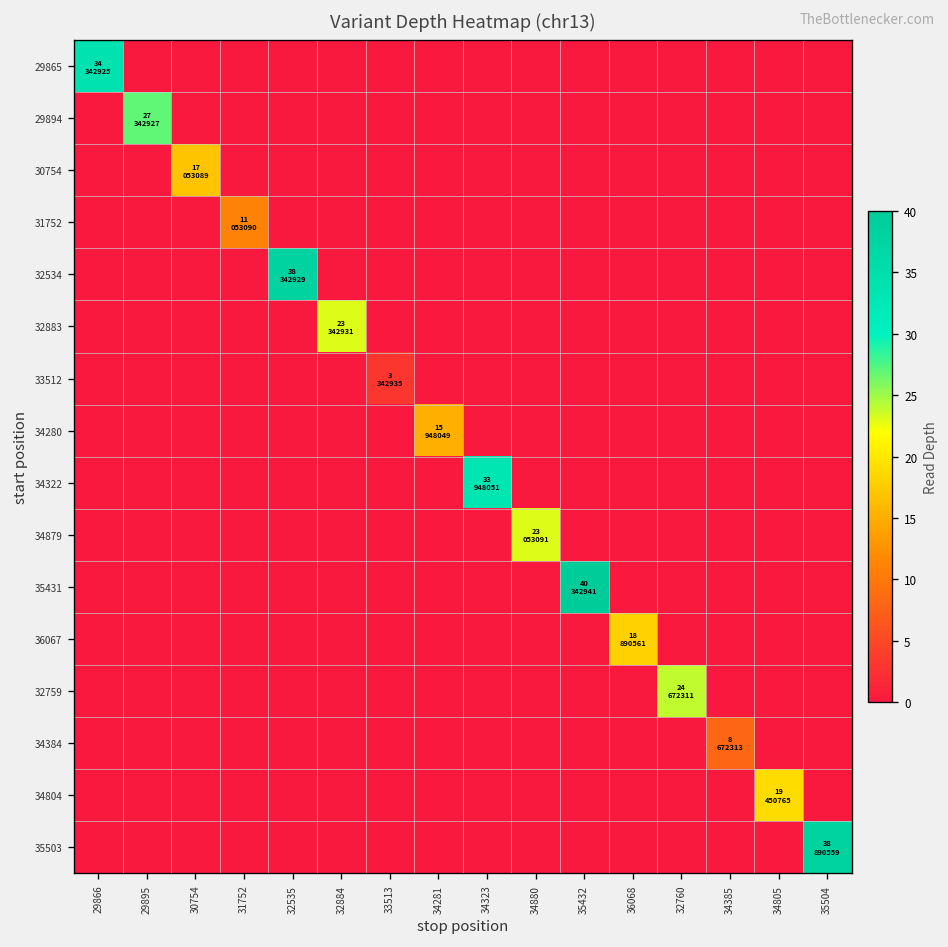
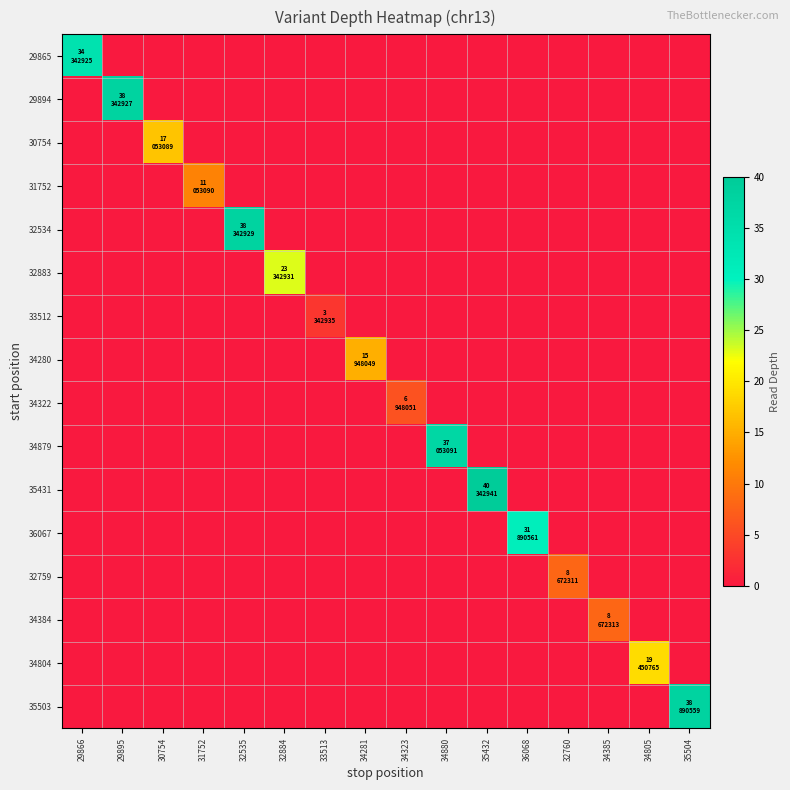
  {
    "29894": {
-     "29895": 27
+     "29895": 38
    },
    "34322": {
-     "34323": 33
+     "34323": 6
    },
    "34879": {
-     "34880": 23
+     "34880": 37
    },
    "36067": {
-     "36068": 18
+     "36068": 31
    },
    "32759": {
-     "32760": 24
+     "32760": 8
    }
  }
